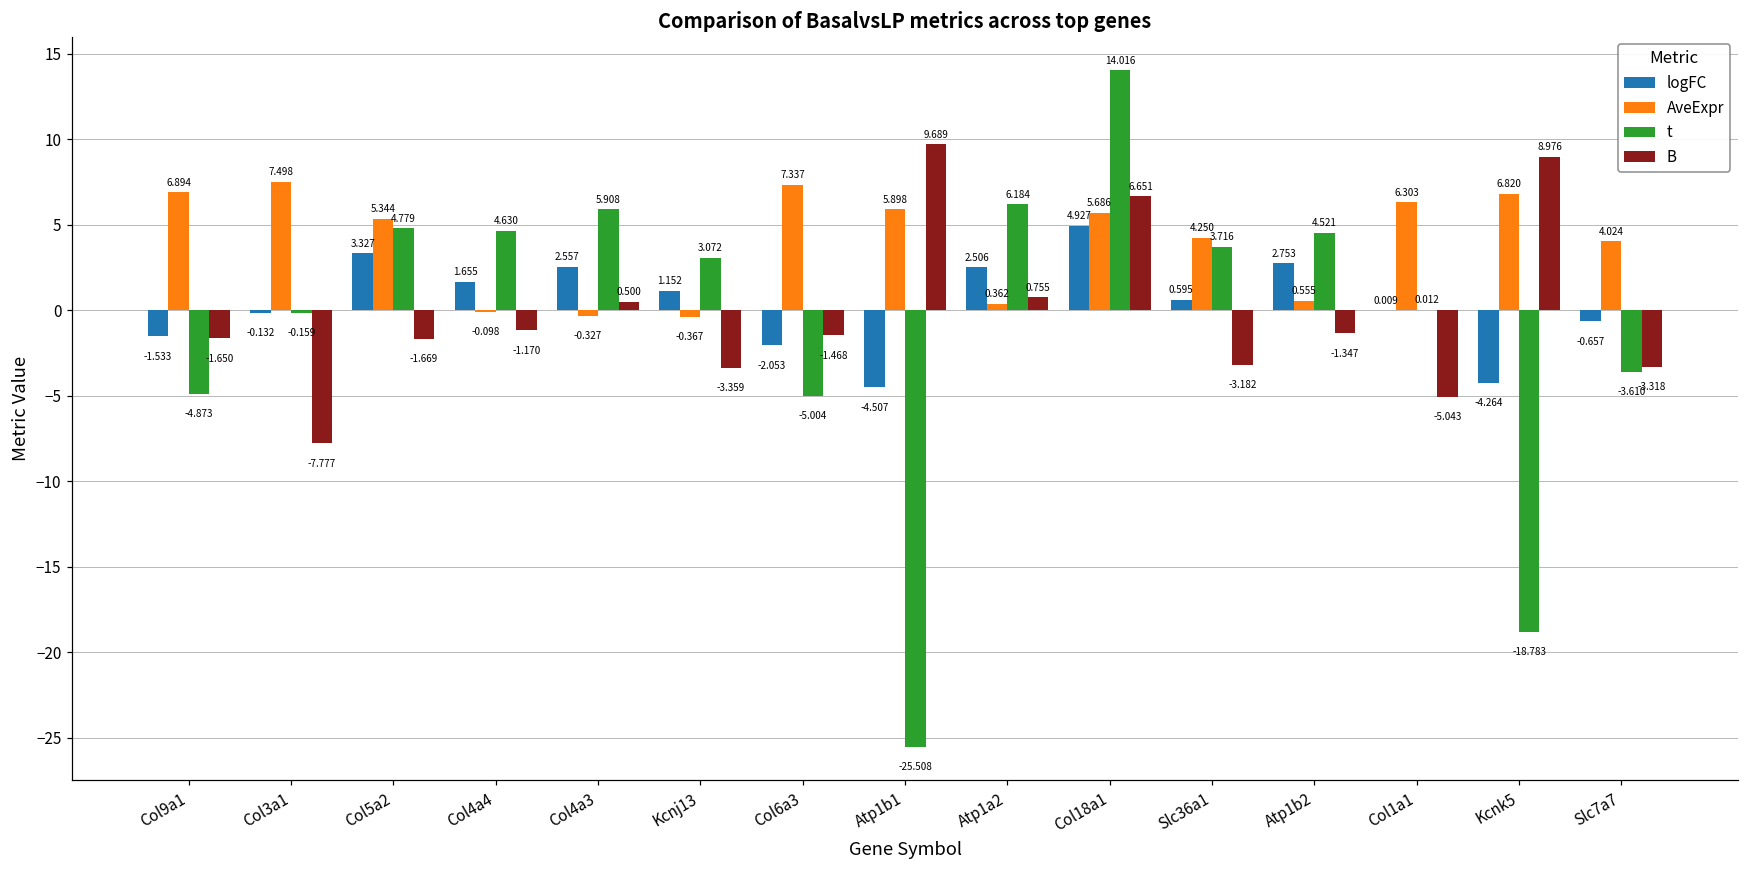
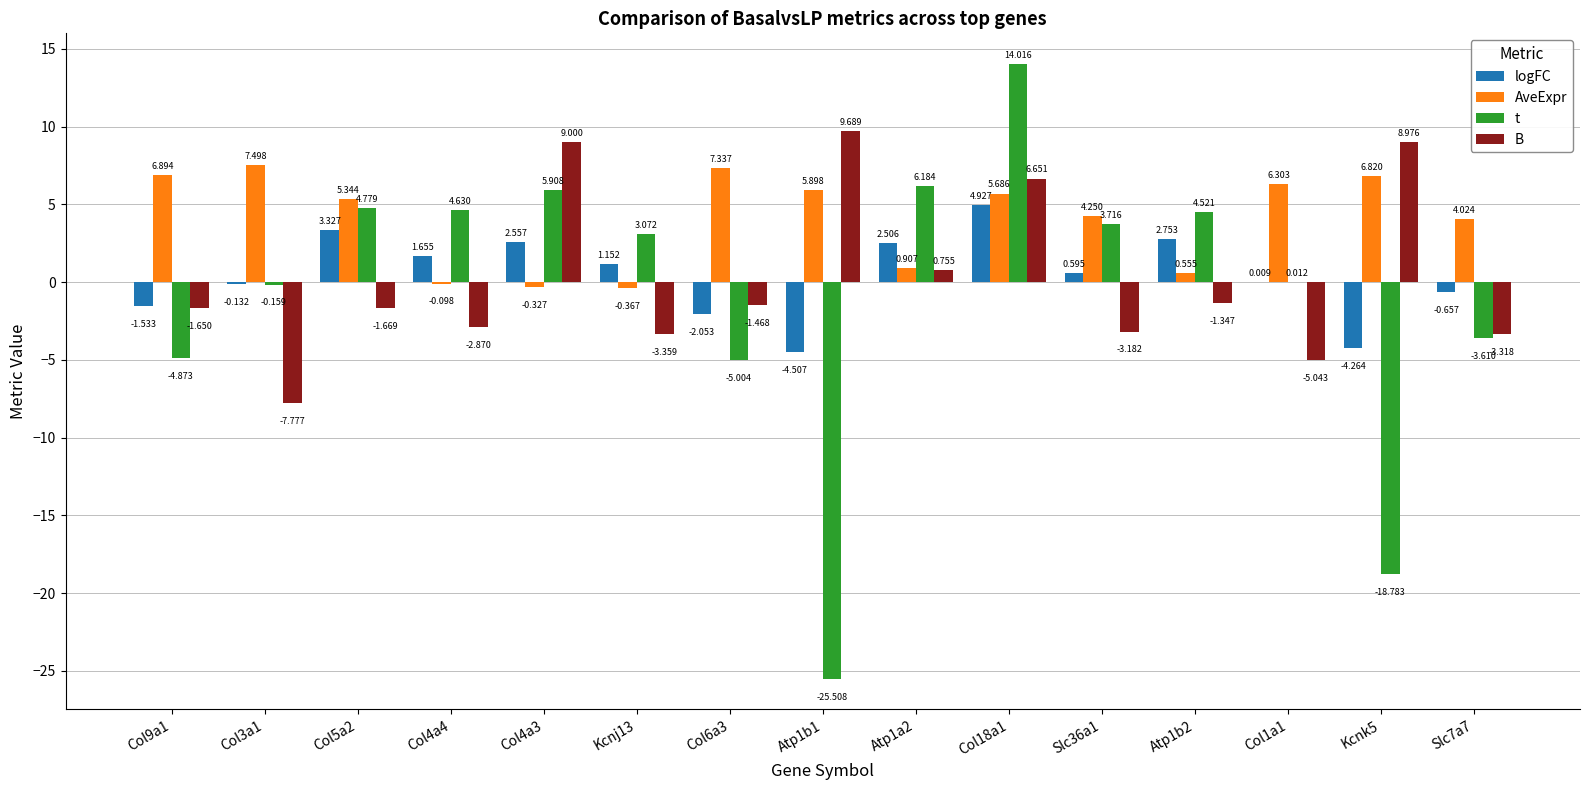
  {
    "logFC": {
      "Col9a1": -1.533,
      "Col3a1": -0.132,
      "Col5a2": 3.327,
      "Col4a4": 1.655,
      "Col4a3": 2.557,
      "Kcnj13": 1.152,
      "Col6a3": -2.053,
      "Atp1b1": -4.507,
      "Atp1a2": 2.506,
      "Col18a1": 4.927,
      "Slc36a1": 0.595,
      "Atp1b2": 2.753,
      "Col1a1": 0.009,
      "Kcnk5": -4.264,
      "Slc7a7": -0.657
    },
    "AveExpr": {
      "Col9a1": 6.894,
      "Col3a1": 7.498,
      "Col5a2": 5.344,
      "Col4a4": -0.098,
      "Col4a3": -0.327,
      "Kcnj13": -0.367,
      "Col6a3": 7.337,
      "Atp1b1": 5.898,
-     "Atp1a2": 0.362,
+     "Atp1a2": 0.907,
      "Col18a1": 5.686,
      "Slc36a1": 4.250,
      "Atp1b2": 0.555,
      "Col1a1": 6.303,
      "Kcnk5": 6.820,
      "Slc7a7": 4.024
    },
    "t": {
      "Col9a1": -4.873,
      "Col3a1": -0.159,
      "Col5a2": 4.779,
      "Col4a4": 4.630,
      "Col4a3": 5.908,
      "Kcnj13": 3.072,
      "Col6a3": -5.004,
      "Atp1b1": -25.508,
      "Atp1a2": 6.184,
      "Col18a1": 14.016,
      "Slc36a1": 3.716,
      "Atp1b2": 4.521,
      "Col1a1": 0.012,
      "Kcnk5": -18.783,
      "Slc7a7": -3.610
    },
    "B": {
      "Col9a1": -1.650,
      "Col3a1": -7.777,
      "Col5a2": -1.669,
-     "Col4a4": -1.170,
-     "Col4a3": 0.500,
+     "Col4a4": -2.870,
+     "Col4a3": 9.000,
      "Kcnj13": -3.359,
      "Col6a3": -1.468,
      "Atp1b1": 9.689,
      "Atp1a2": 0.755,
      "Col18a1": 6.651,
      "Slc36a1": -3.182,
      "Atp1b2": -1.347,
      "Col1a1": -5.043,
      "Kcnk5": 8.976,
      "Slc7a7": -3.318
    }
  }
